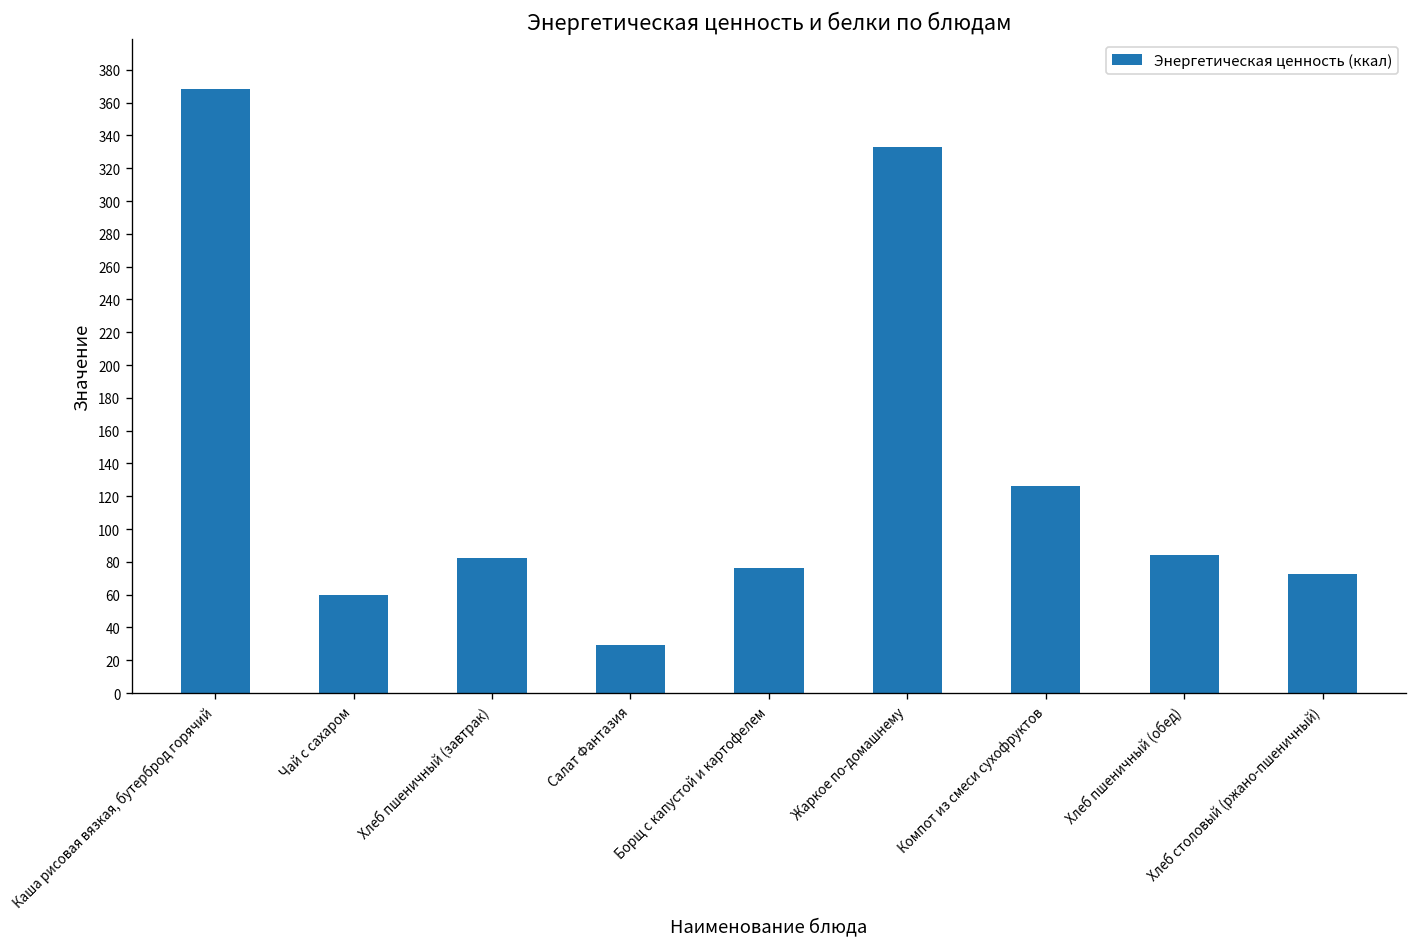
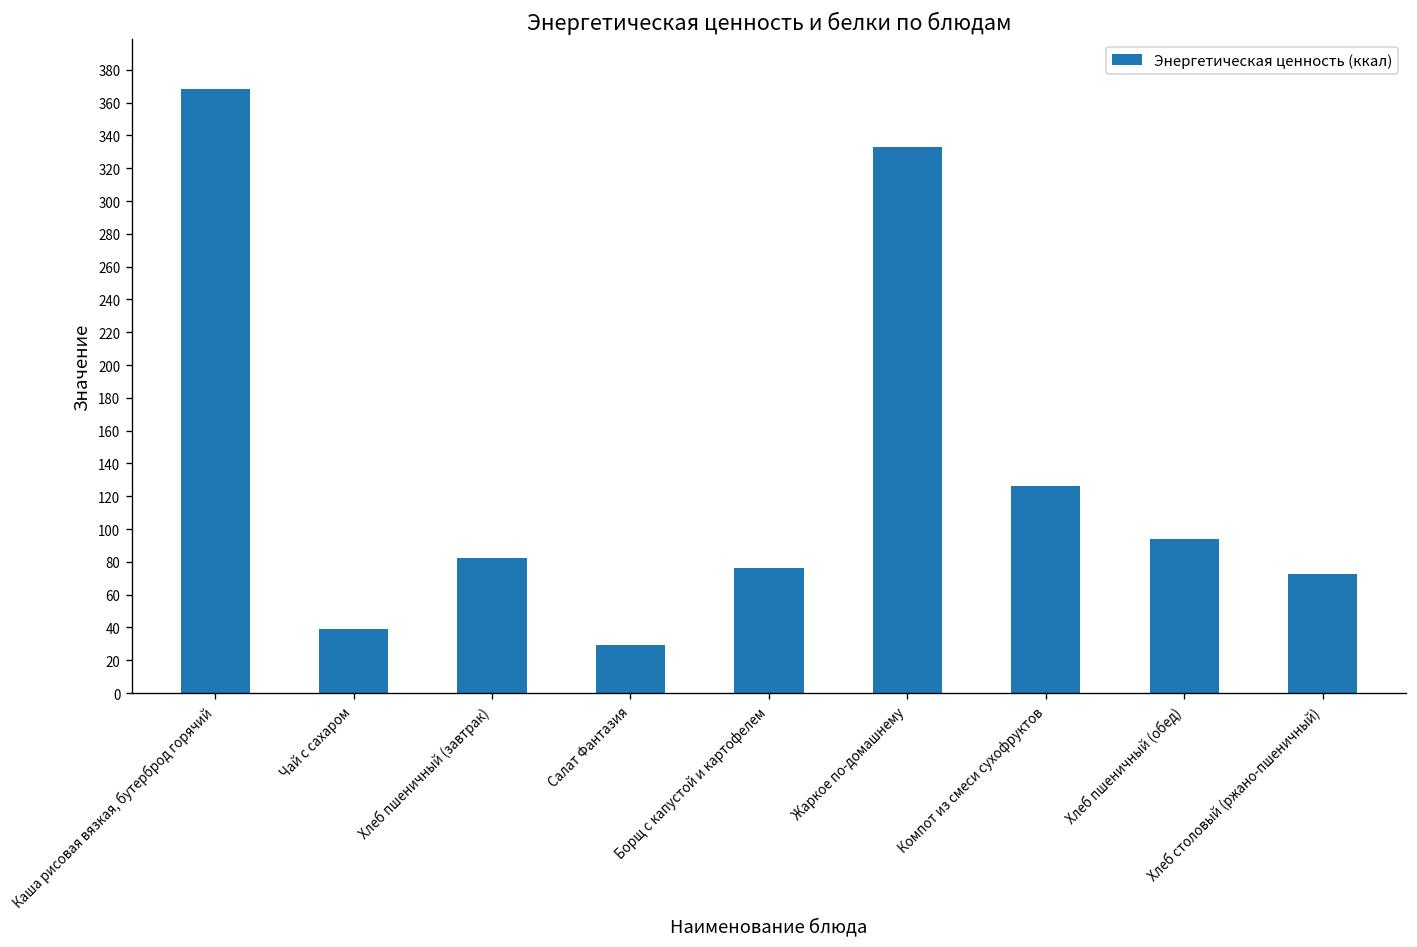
  {
    "Каша рисовая вязкая, бутерброд горячий": 369,
-   "Чай с сахаром": 60,
+   "Чай с сахаром": 39,
    "Хлеб пшеничный (завтрак)": 82,
    "Салат Фантазия": 29,
    "Борщ с капустой и картофелем": 76,
    "Жаркое по-домашнему": 333,
    "Компот из смеси сухофруктов": 126,
-   "Хлеб пшеничный (обед)": 84,
+   "Хлеб пшеничный (обед)": 94,
    "Хлеб столовый (ржано-пшеничный)": 72
  }
